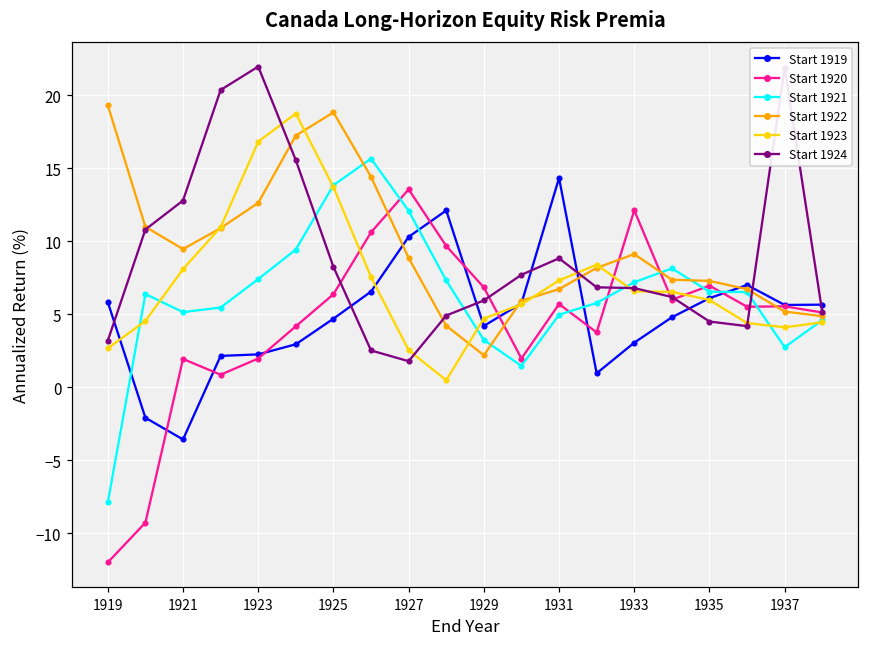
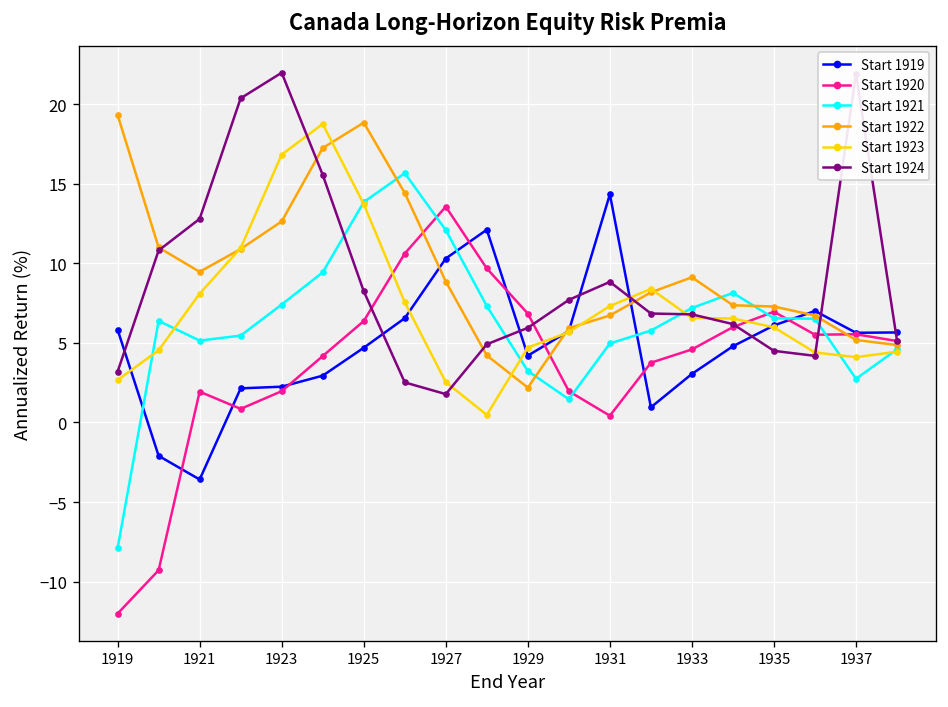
  {
    "Start 1919": {
      "1919": 5.8,
      "1921": -3.6,
      "1923": 2.2,
      "1925": 4.7,
      "1927": 10.3,
      "1929": 4.2,
      "1931": 14.3,
      "1933": 3.1
    },
    "Start 1920": {
      "1919": -12.0,
      "1921": 1.9,
      "1923": 2.0,
      "1925": 6.4,
      "1927": 13.6,
      "1929": 6.8,
-     "1931": 5.7,
-     "1933": 12.1,
+     "1931": 0.4,
+     "1933": 4.6,
      "1935": 7.0
    },
    "Start 1921": {
      "1919": -7.9,
      "1921": 5.1,
      "1923": 7.4,
      "1927": 12.1,
      "1929": 3.2,
      "1931": 5.0,
      "1933": 7.2,
      "1935": 6.5,
      "1937": 2.7
    },
    "Start 1924": {
      "1919": 3.2,
      "1921": 12.8,
      "1923": 22.0,
      "1925": 8.2,
      "1927": 1.8,
      "1929": 5.9,
      "1931": 8.8,
      "1933": 6.8,
      "1935": 4.5
    }
  }
